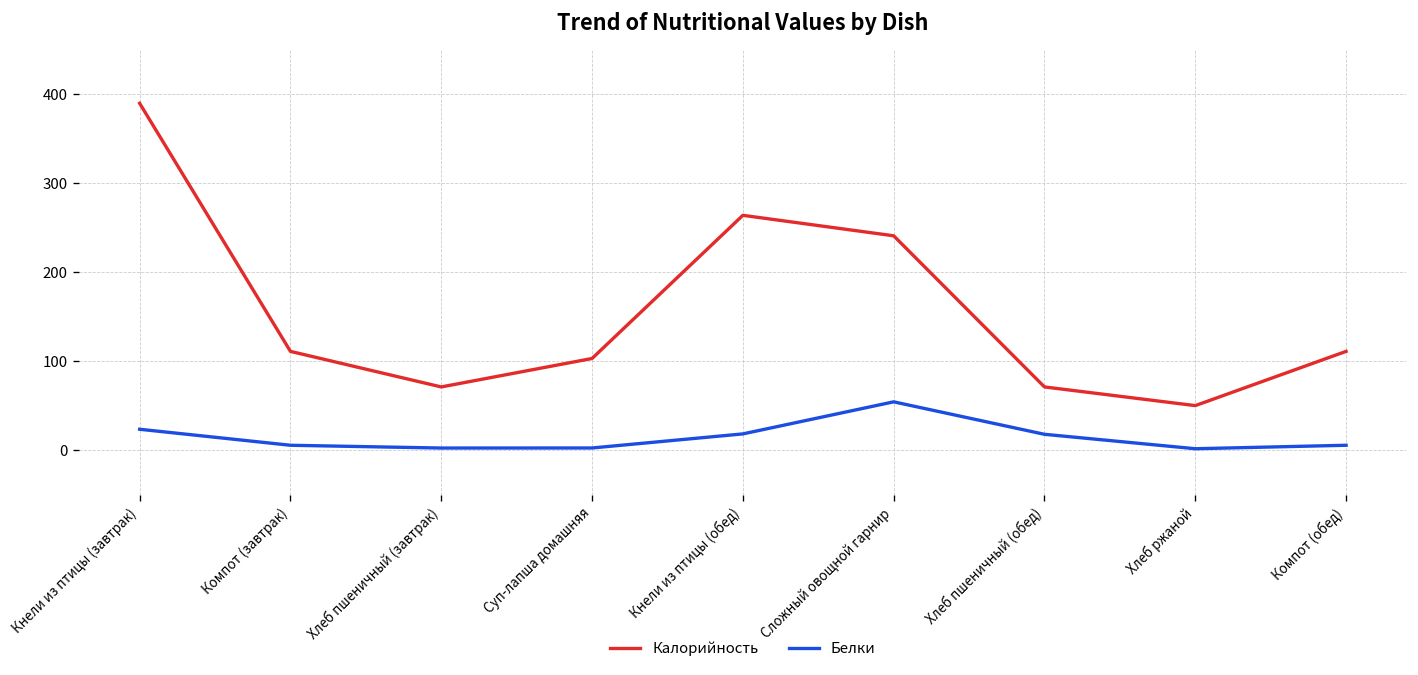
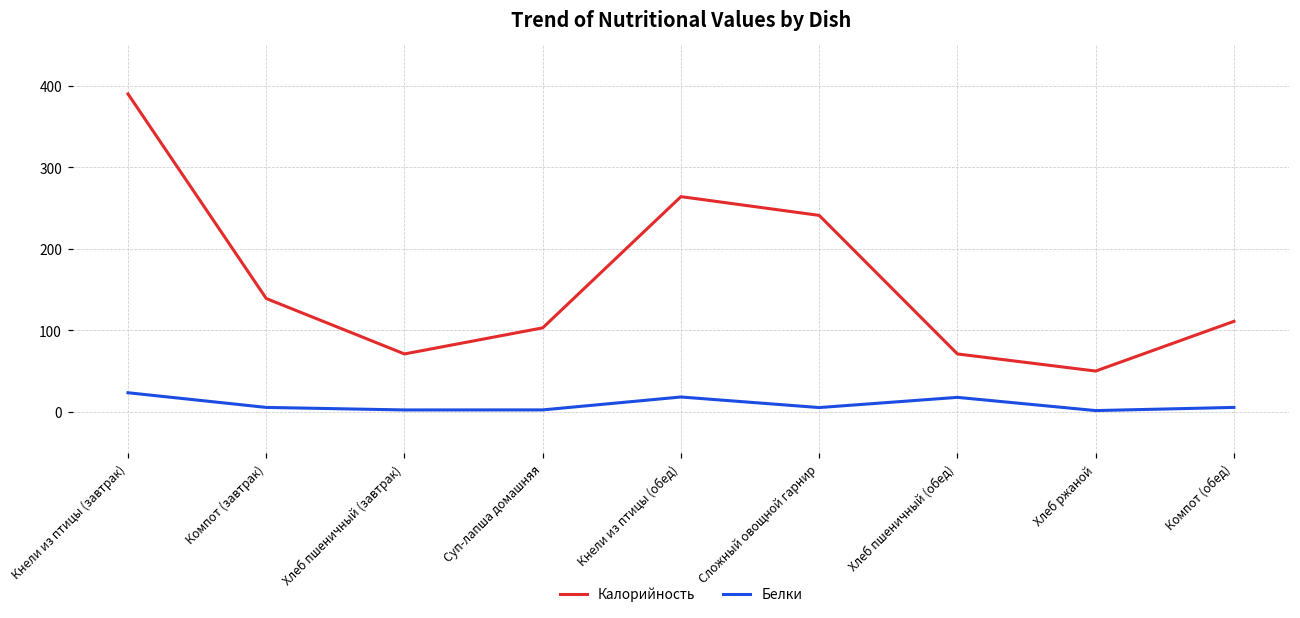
  {
    "Калорийность": {
      "Кнели из птицы (завтрак)": 390,
-     "Компот (завтрак)": 110,
+     "Компот (завтрак)": 140,
      "Хлеб пшеничный (завтрак)": 70,
      "Суп-лапша домашняя": 100,
      "Кнели из птицы (обед)": 260,
      "Сложный овощной гарнир": 240,
      "Хлеб пшеничный (обед)": 70,
      "Хлеб ржаной": 50,
      "Компот (обед)": 110
    },
    "Белки": {
      "Кнели из птицы (завтрак)": 20,
      "Компот (завтрак)": 10,
      "Хлеб пшеничный (завтрак)": 0,
      "Суп-лапша домашняя": 0,
      "Кнели из птицы (обед)": 20,
-     "Сложный овощной гарнир": 50,
+     "Сложный овощной гарнир": 10,
      "Хлеб пшеничный (обед)": 20,
      "Хлеб ржаной": 0,
      "Компот (обед)": 10
    }
  }
